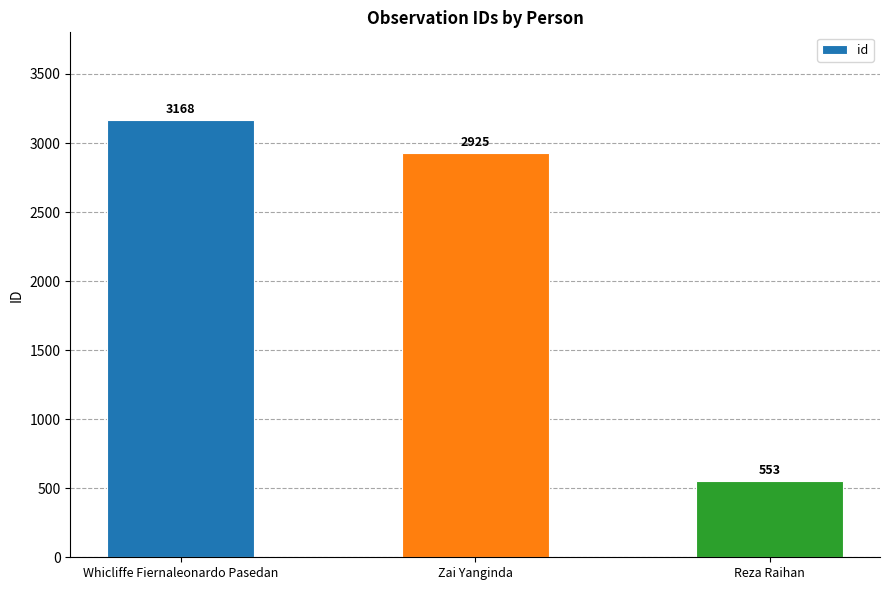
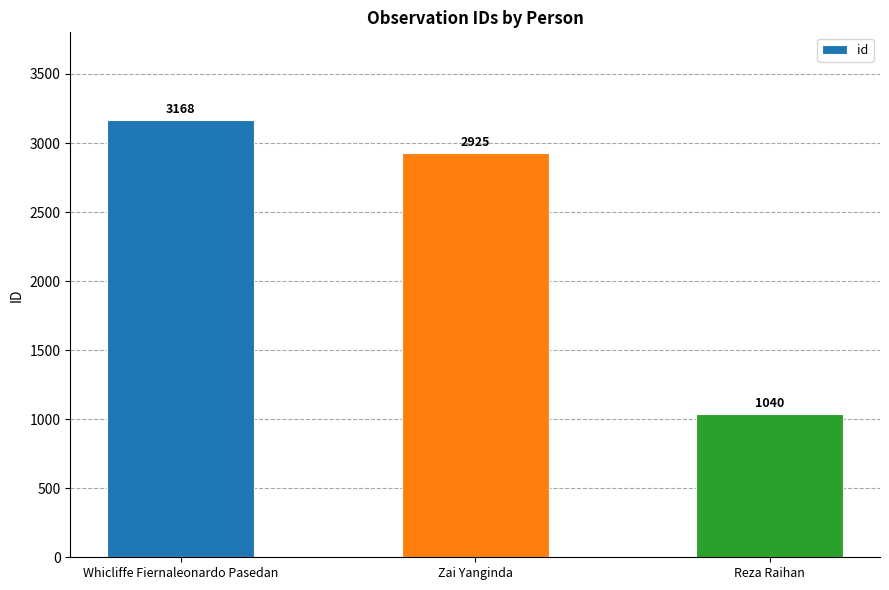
  {
    "Whicliffe Fiernaleonardo Pasedan": 3168,
    "Zai Yanginda": 2925,
-   "Reza Raihan": 553
+   "Reza Raihan": 1040
  }
